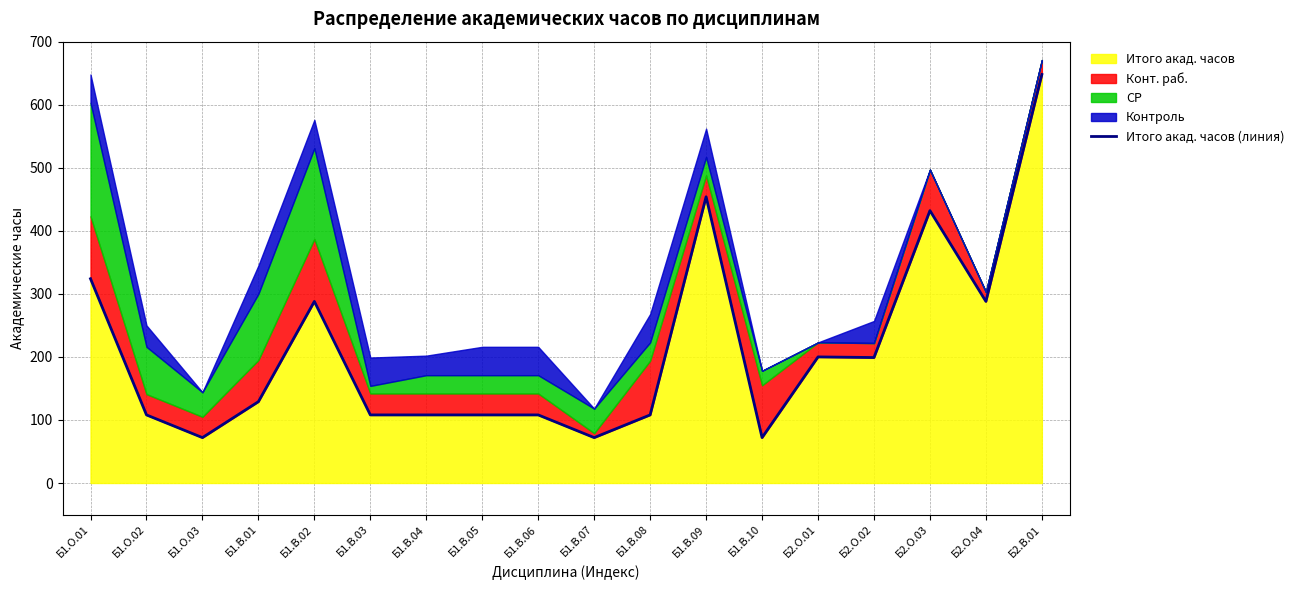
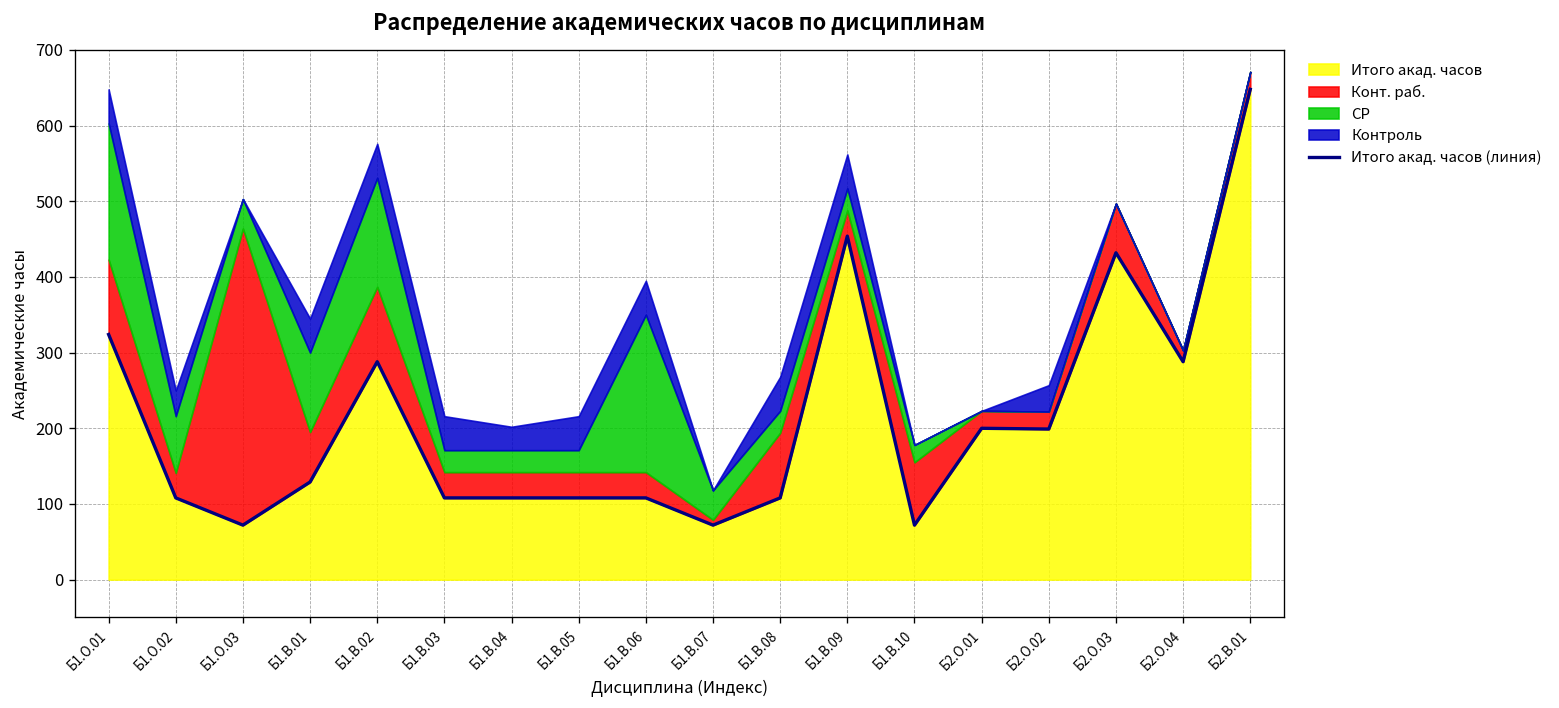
  {
    "Итого акад. часов": {
      "Б1.О.01": 320,
      "Б1.О.02": 110,
      "Б1.О.03": 70,
      "Б1.В.01": 130,
      "Б1.В.02": 290,
      "Б1.В.03": 110,
      "Б1.В.04": 110,
      "Б1.В.05": 110,
      "Б1.В.06": 110,
      "Б1.В.07": 70,
      "Б1.В.08": 110,
      "Б1.В.09": 450,
      "Б1.В.10": 70,
      "Б2.О.01": 200,
      "Б2.О.02": 200,
      "Б2.О.03": 430,
      "Б2.О.04": 290,
      "Б2.В.01": 650
    },
    "Конт. раб.": {
      "Б1.О.01": 100,
      "Б1.О.02": 30,
-     "Б1.О.03": 30,
+     "Б1.О.03": 390,
      "Б1.В.01": 70,
      "Б1.В.02": 100,
      "Б1.В.03": 30,
      "Б1.В.04": 30,
      "Б1.В.05": 30,
      "Б1.В.06": 30,
      "Б1.В.07": 10,
      "Б1.В.08": 90,
      "Б1.В.09": 30,
      "Б1.В.10": 80
    },
    "СР": {
      "Б1.О.01": 180,
      "Б1.О.02": 80,
      "Б1.В.01": 110,
      "Б1.В.02": 140,
-     "Б1.В.03": 10,
+     "Б1.В.03": 30,
      "Б1.В.04": 30,
      "Б1.В.05": 30,
-     "Б1.В.06": 30,
+     "Б1.В.06": 210,
      "Б1.В.08": 30,
      "Б1.В.09": 30
    },
    "Контроль": {
      "Б1.О.01": 50,
      "Б1.О.02": 30,
      "Б1.В.01": 50,
      "Б1.В.02": 50,
      "Б1.В.03": 50,
      "Б1.В.04": 30,
      "Б1.В.05": 50,
      "Б1.В.06": 50,
      "Б1.В.08": 50,
      "Б1.В.09": 50,
      "Б2.О.02": 40
    }
  }
